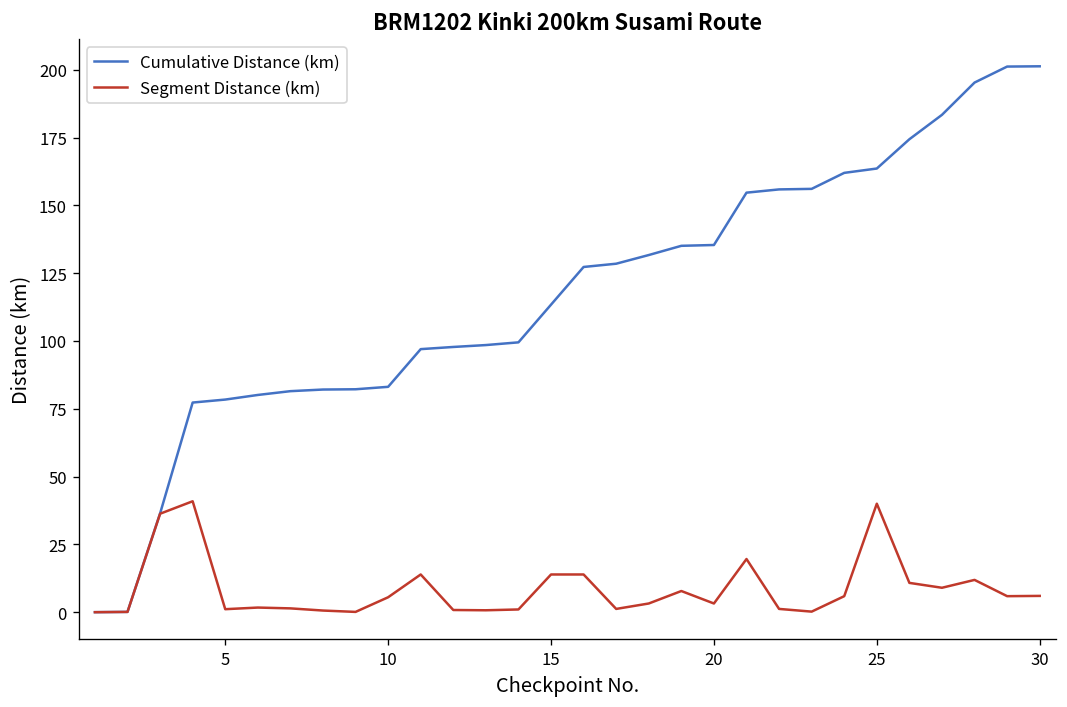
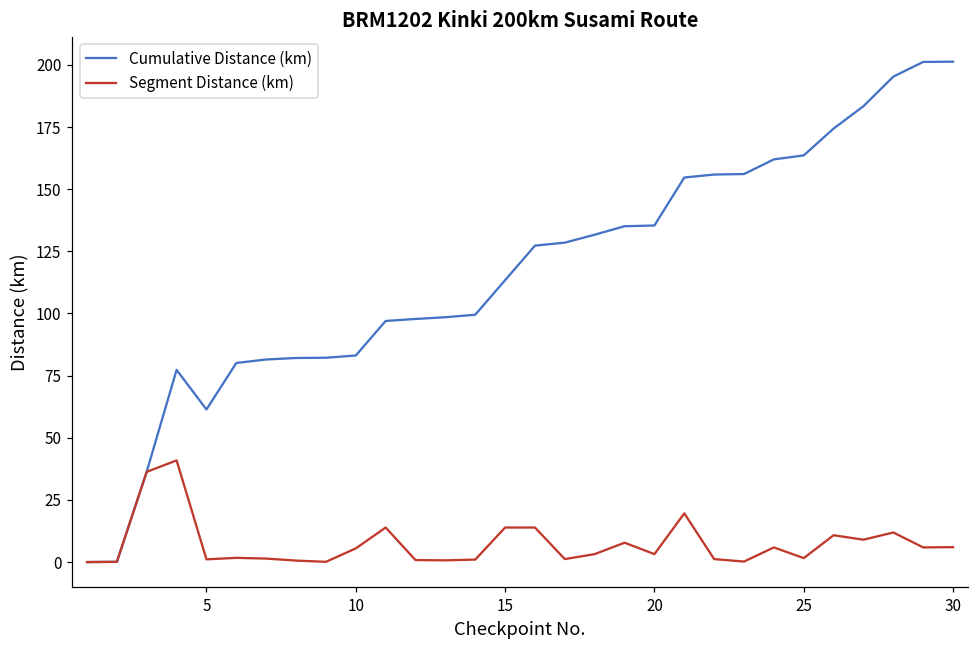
  {
    "Cumulative Distance (km)": {
-     "5": 78,
+     "5": 61,
      "10": 83,
      "15": 113,
      "20": 135,
      "25": 164,
      "30": 201
    },
    "Segment Distance (km)": {
      "5": 1,
      "10": 6,
      "15": 14,
      "20": 3,
-     "25": 40,
+     "25": 2,
      "30": 6
    }
  }
